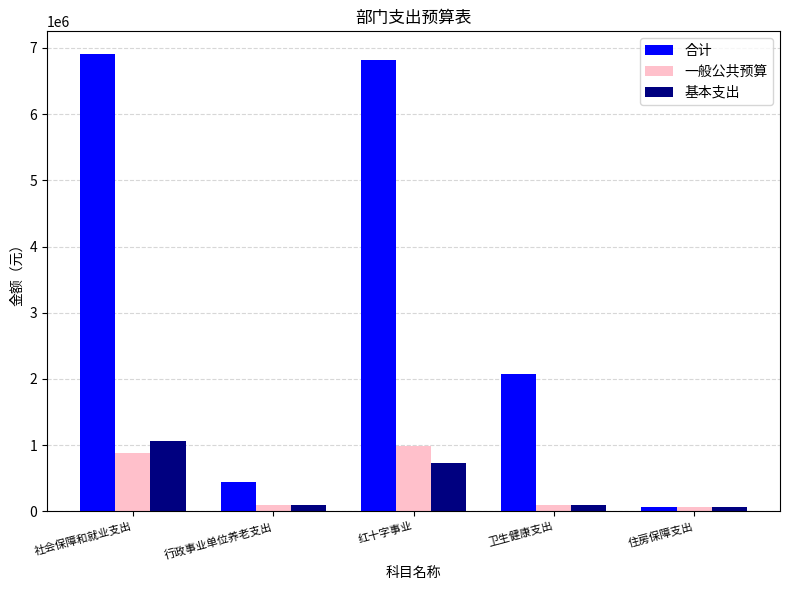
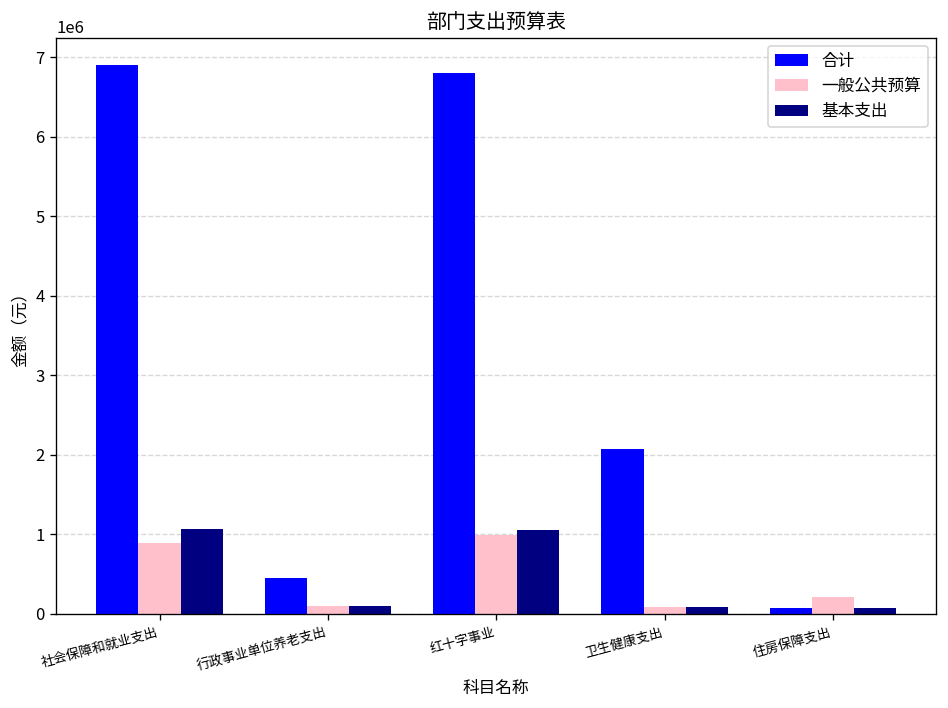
  {
    "合计": {
      "社会保障和就业支出": 6900000,
      "行政事业单位养老支出": 400000,
      "红十字事业": 6800000,
      "卫生健康支出": 2100000,
      "住房保障支出": 100000
    },
    "一般公共预算": {
      "社会保障和就业支出": 900000,
      "行政事业单位养老支出": 100000,
      "红十字事业": 1000000,
      "卫生健康支出": 100000,
-     "住房保障支出": 100000
+     "住房保障支出": 200000
    },
    "基本支出": {
      "社会保障和就业支出": 1100000,
      "行政事业单位养老支出": 100000,
-     "红十字事业": 700000,
+     "红十字事业": 1100000,
      "卫生健康支出": 100000,
      "住房保障支出": 100000
    }
  }
